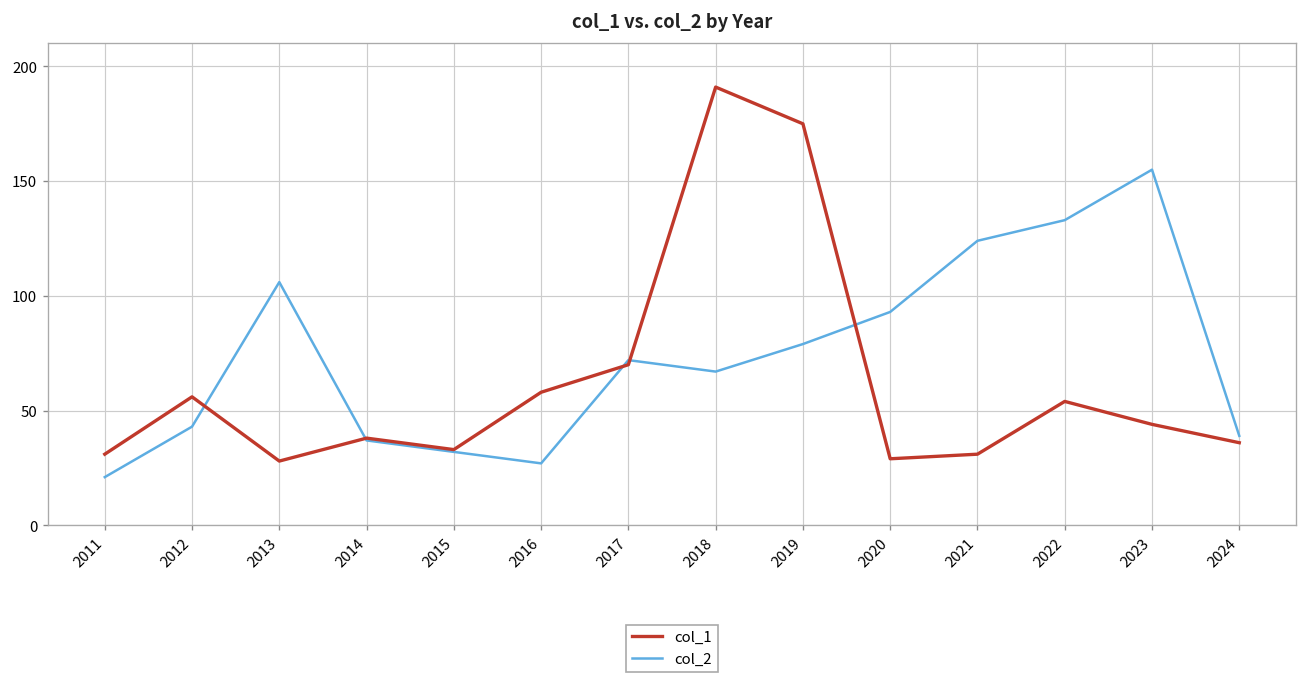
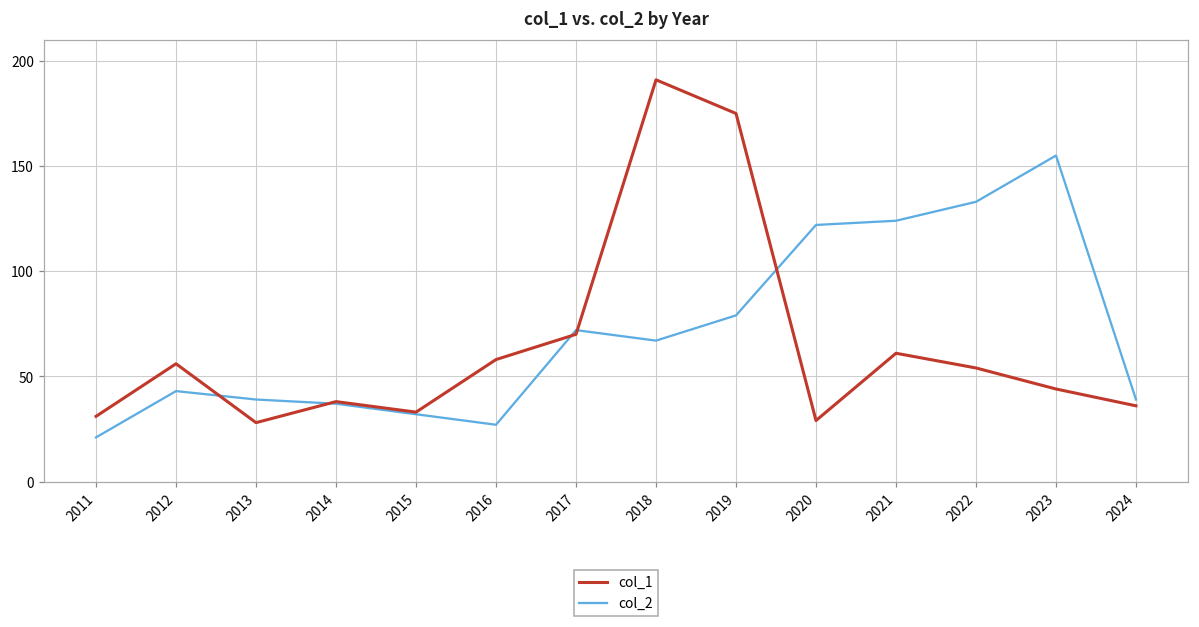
  {
    "col_1": {
      "2011": 31,
      "2012": 56,
      "2013": 28,
      "2016": 58,
      "2017": 70,
      "2018": 191,
      "2019": 175,
      "2020": 29,
-     "2021": 31,
+     "2021": 61,
      "2022": 54,
      "2023": 44,
      "2024": 36
    },
    "col_2": {
      "2011": 21,
      "2012": 43,
-     "2013": 106,
+     "2013": 39,
      "2016": 27,
      "2017": 72,
      "2018": 67,
      "2019": 79,
-     "2020": 93,
+     "2020": 122,
      "2021": 124,
      "2022": 133,
      "2023": 155,
      "2024": 39
    }
  }
